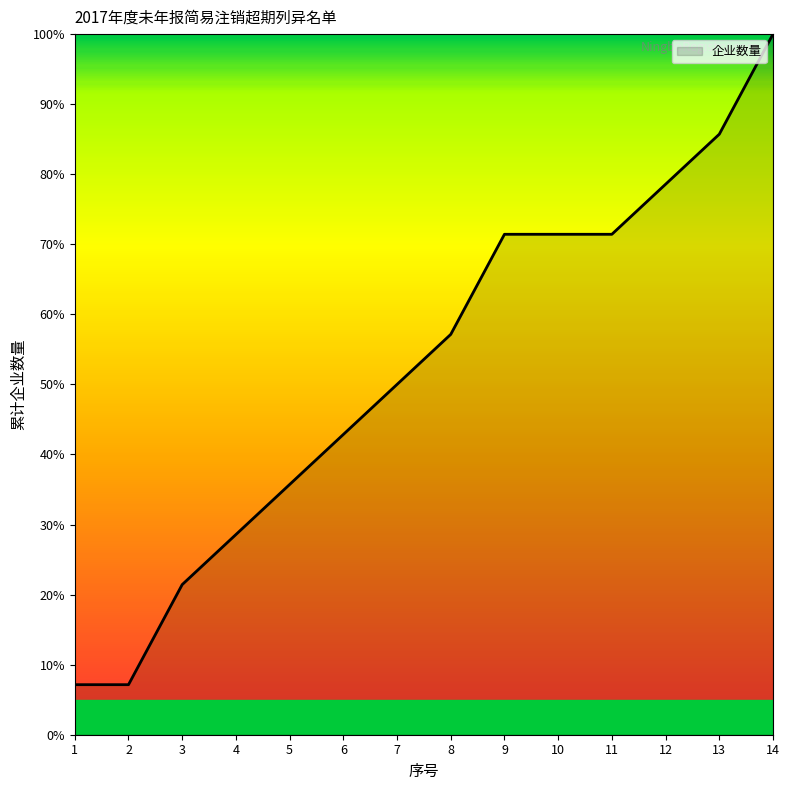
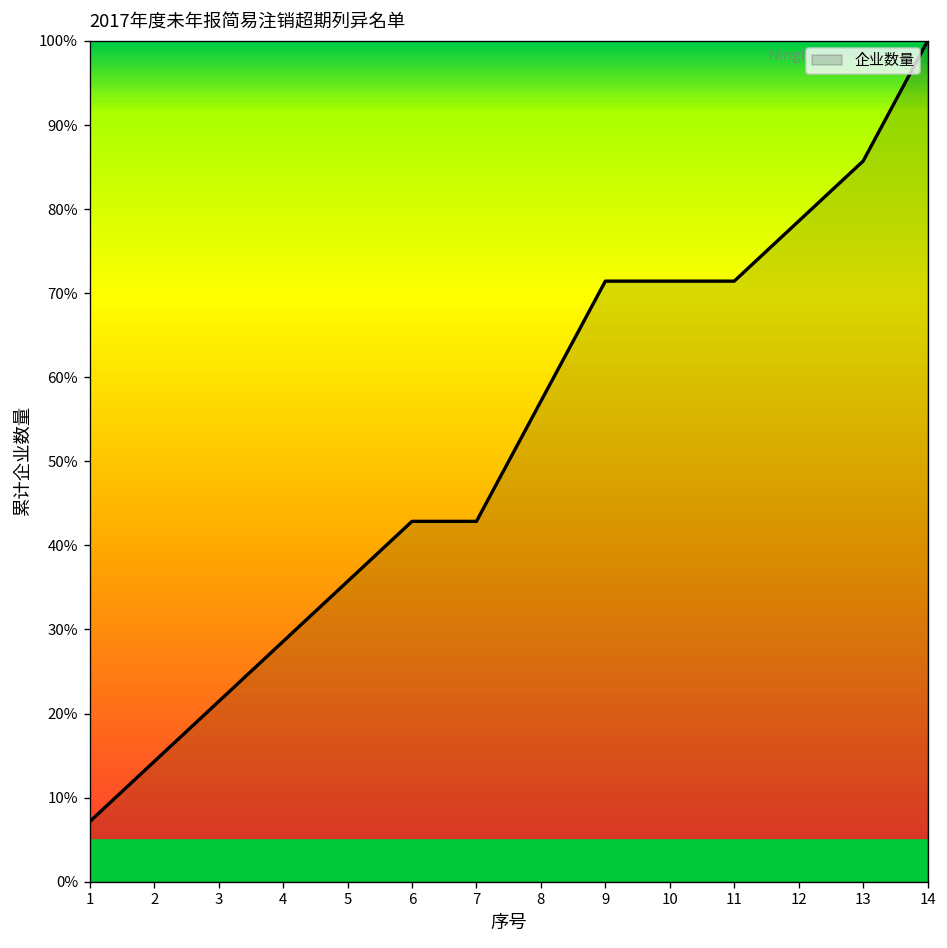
  {
    "1": "7%",
-   "2": "7%",
+   "2": "14%",
    "3": "21%",
    "4": "29%",
    "5": "36%",
    "6": "43%",
-   "7": "50%",
+   "7": "43%",
    "8": "57%",
    "9": "71%",
    "10": "71%",
    "11": "71%",
    "12": "79%",
    "13": "86%",
    "14": "100%"
  }
